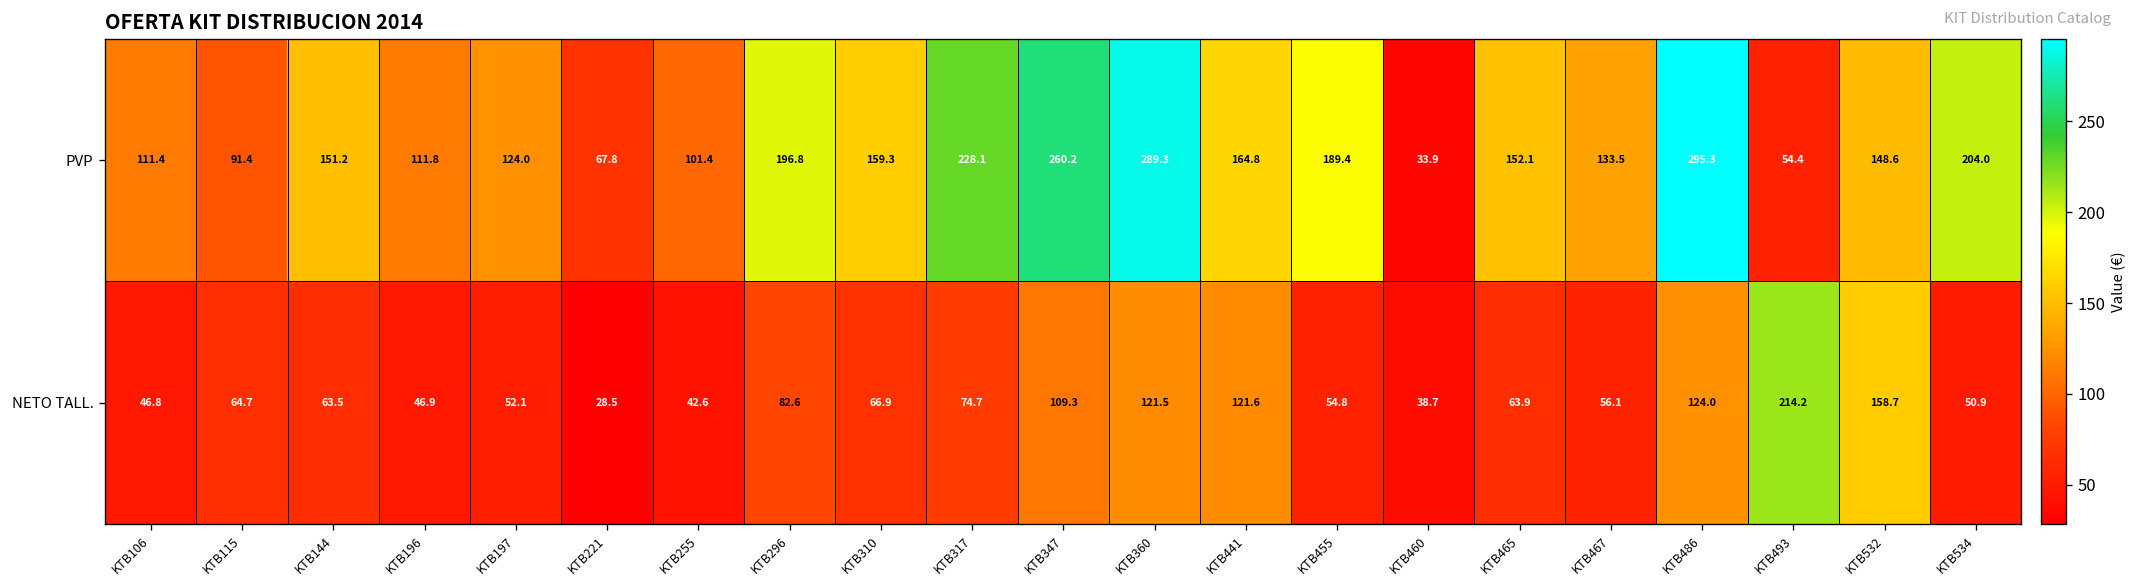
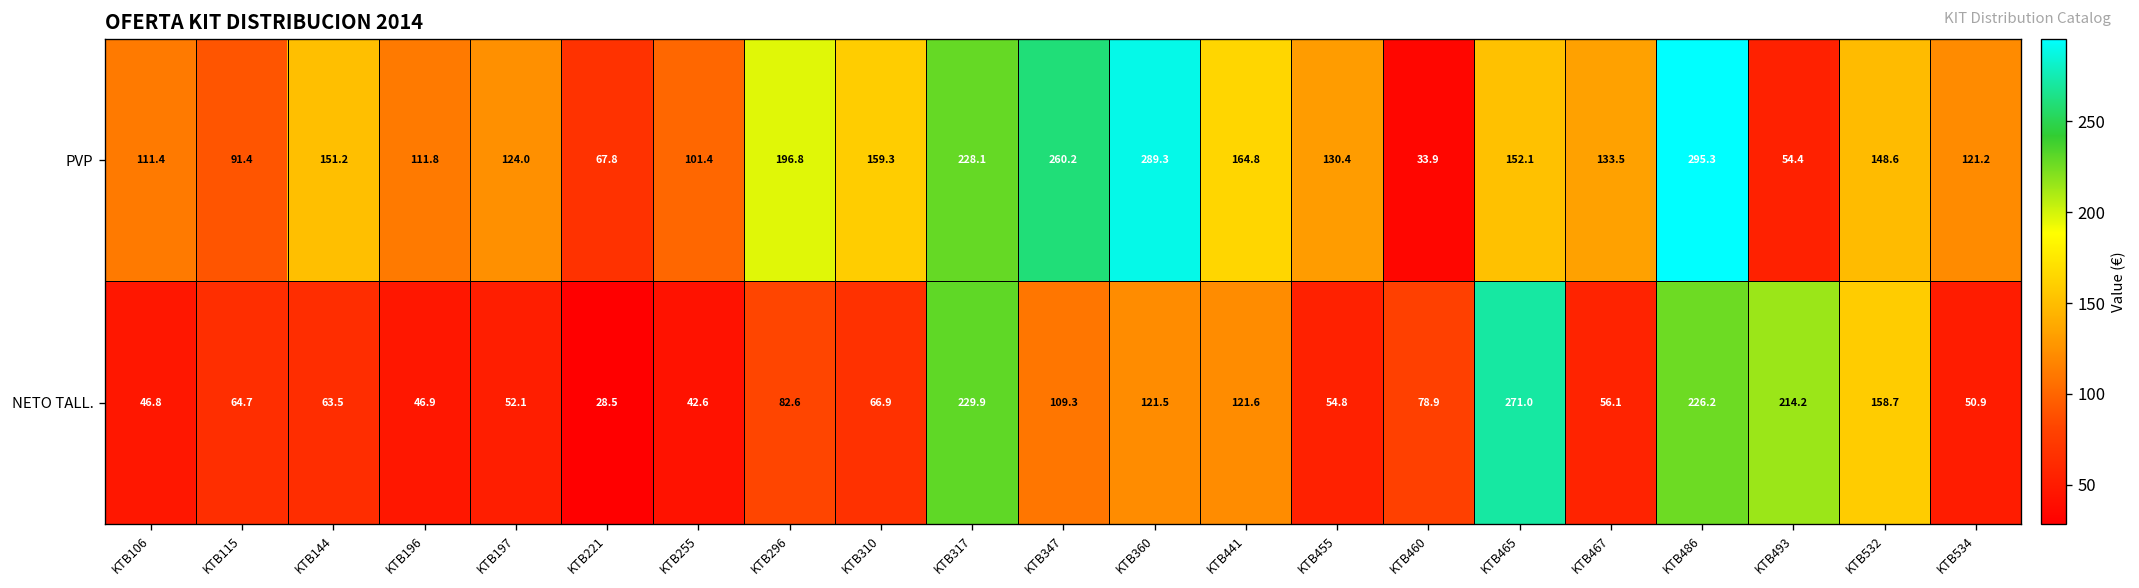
  {
    "PVP": {
      "KTB106": 111.4,
      "KTB115": 91.4,
      "KTB144": 151.2,
      "KTB196": 111.8,
      "KTB197": 124.0,
      "KTB221": 67.8,
      "KTB255": 101.4,
      "KTB296": 196.8,
      "KTB310": 159.3,
      "KTB317": 228.1,
      "KTB347": 260.2,
      "KTB360": 289.3,
      "KTB441": 164.8,
-     "KTB455": 189.4,
+     "KTB455": 130.4,
      "KTB460": 33.9,
      "KTB465": 152.1,
      "KTB467": 133.5,
      "KTB486": 295.3,
      "KTB493": 54.4,
      "KTB532": 148.6,
-     "KTB534": 204.0
+     "KTB534": 121.2
    },
    "NETO TALL.": {
      "KTB106": 46.8,
      "KTB115": 64.7,
      "KTB144": 63.5,
      "KTB196": 46.9,
      "KTB197": 52.1,
      "KTB221": 28.5,
      "KTB255": 42.6,
      "KTB296": 82.6,
      "KTB310": 66.9,
-     "KTB317": 74.7,
+     "KTB317": 229.9,
      "KTB347": 109.3,
      "KTB360": 121.5,
      "KTB441": 121.6,
      "KTB455": 54.8,
-     "KTB460": 38.7,
-     "KTB465": 63.9,
+     "KTB460": 78.9,
+     "KTB465": 271.0,
      "KTB467": 56.1,
-     "KTB486": 124.0,
+     "KTB486": 226.2,
      "KTB493": 214.2,
      "KTB532": 158.7,
      "KTB534": 50.9
    }
  }
